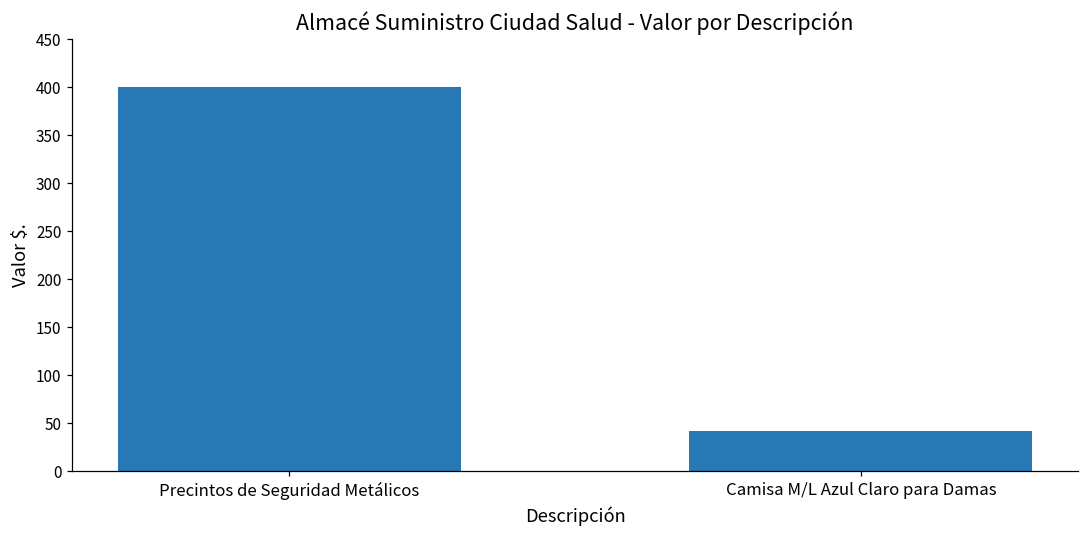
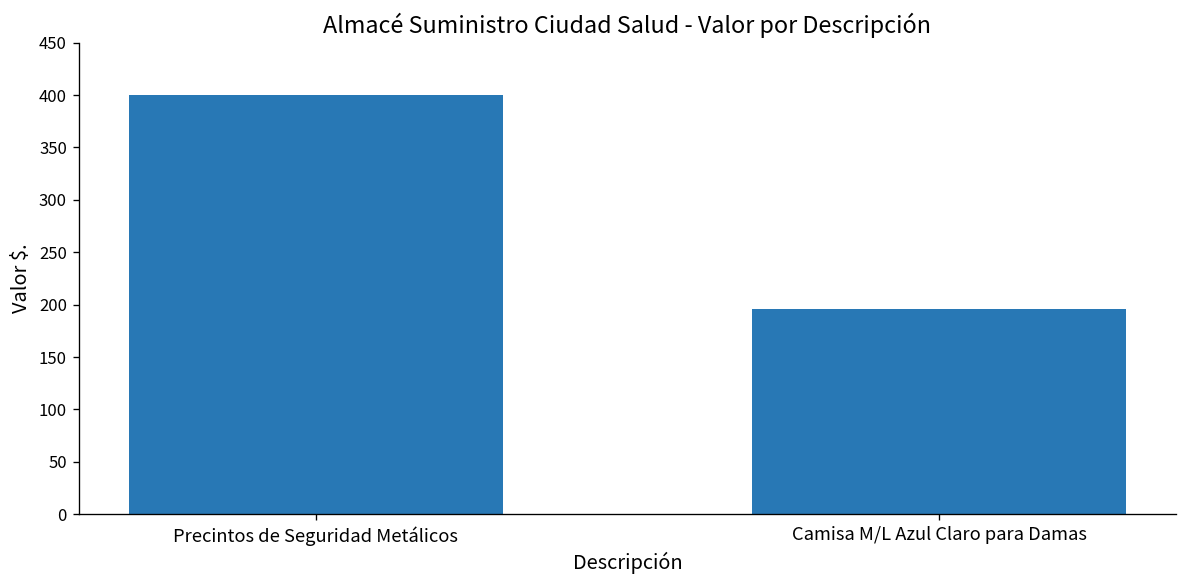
  {
    "Precintos de Seguridad Metálicos": 400,
-   "Camisa M/L Azul Claro para Damas": 40
+   "Camisa M/L Azul Claro para Damas": 200
  }
